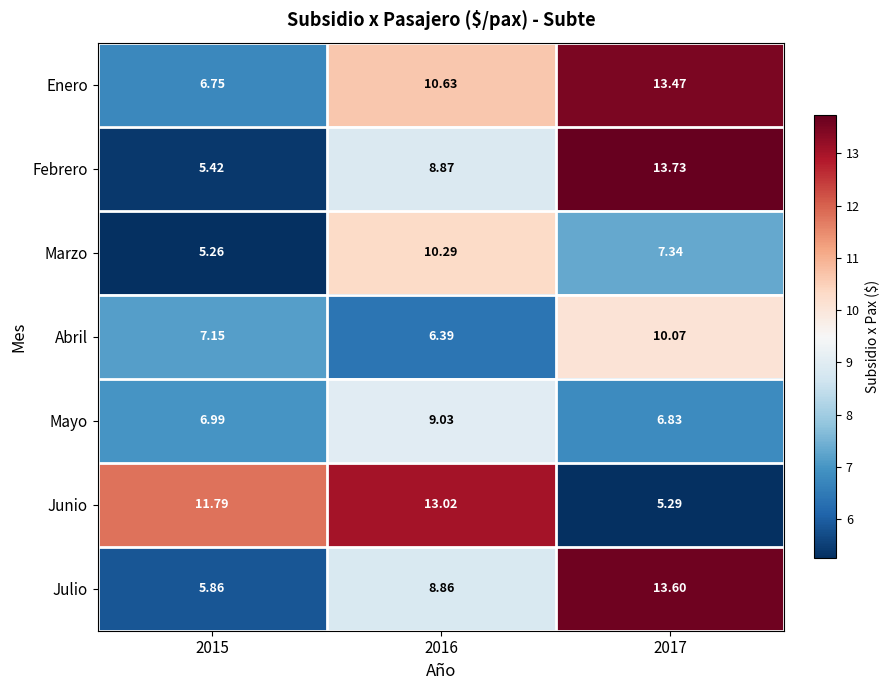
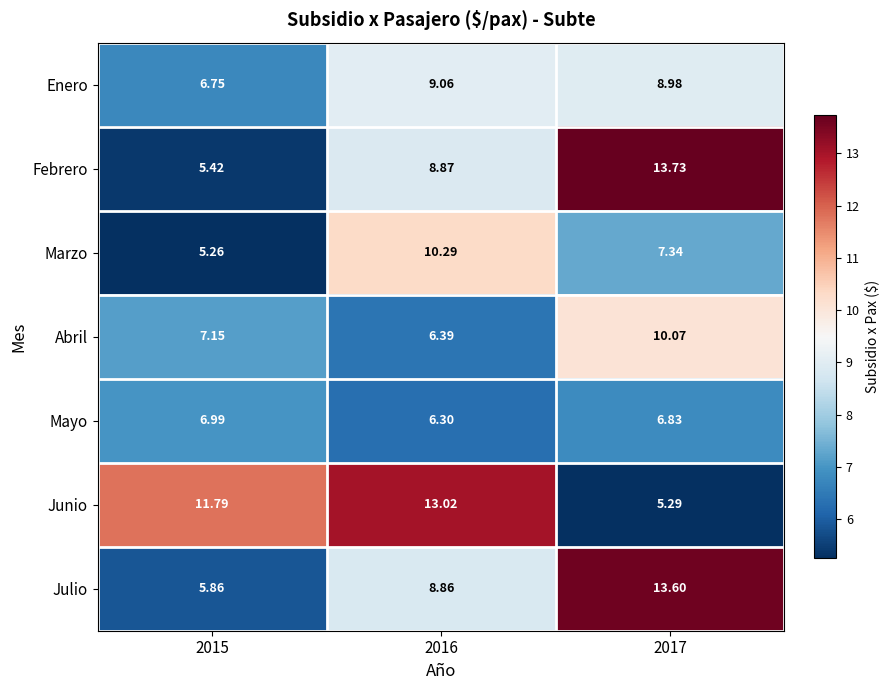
  {
    "Enero": {
      "2015": 6.75,
-     "2016": 10.63,
-     "2017": 13.47
+     "2016": 9.06,
+     "2017": 8.98
    },
    "Febrero": {
      "2015": 5.42,
      "2016": 8.87,
      "2017": 13.73
    },
    "Marzo": {
      "2015": 5.26,
      "2016": 10.29,
      "2017": 7.34
    },
    "Abril": {
      "2015": 7.15,
      "2016": 6.39,
      "2017": 10.07
    },
    "Mayo": {
      "2015": 6.99,
-     "2016": 9.03,
+     "2016": 6.30,
      "2017": 6.83
    },
    "Junio": {
      "2015": 11.79,
      "2016": 13.02,
      "2017": 5.29
    },
    "Julio": {
      "2015": 5.86,
      "2016": 8.86,
      "2017": 13.60
    }
  }
